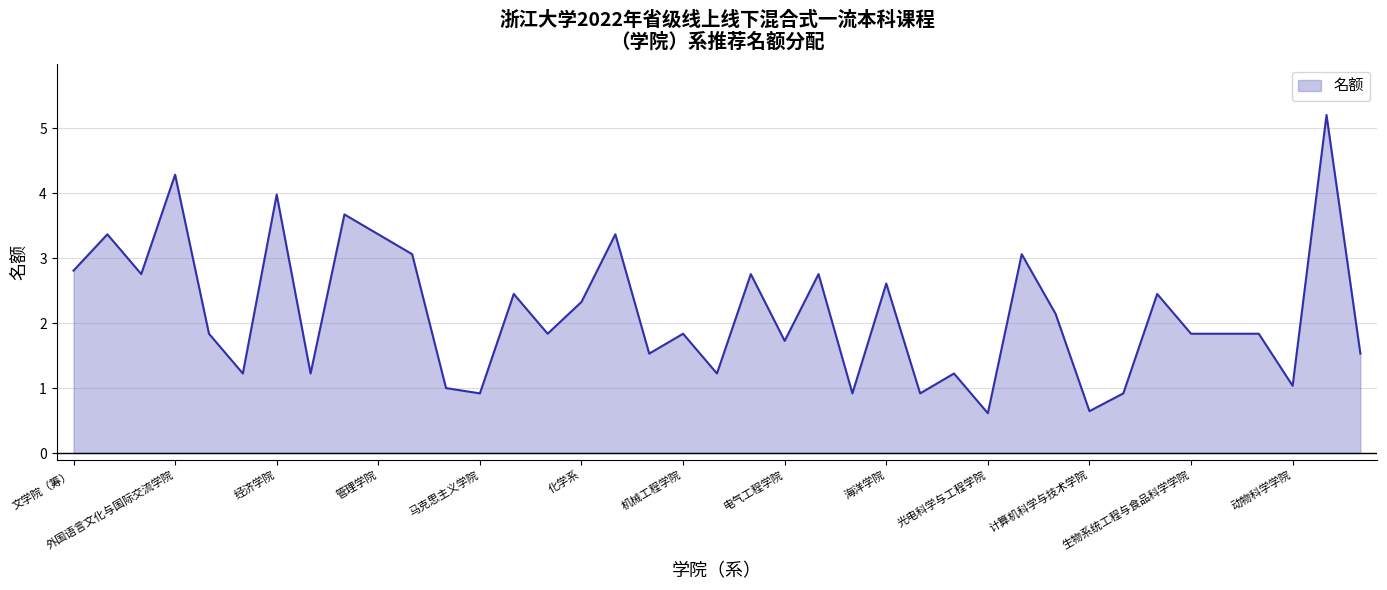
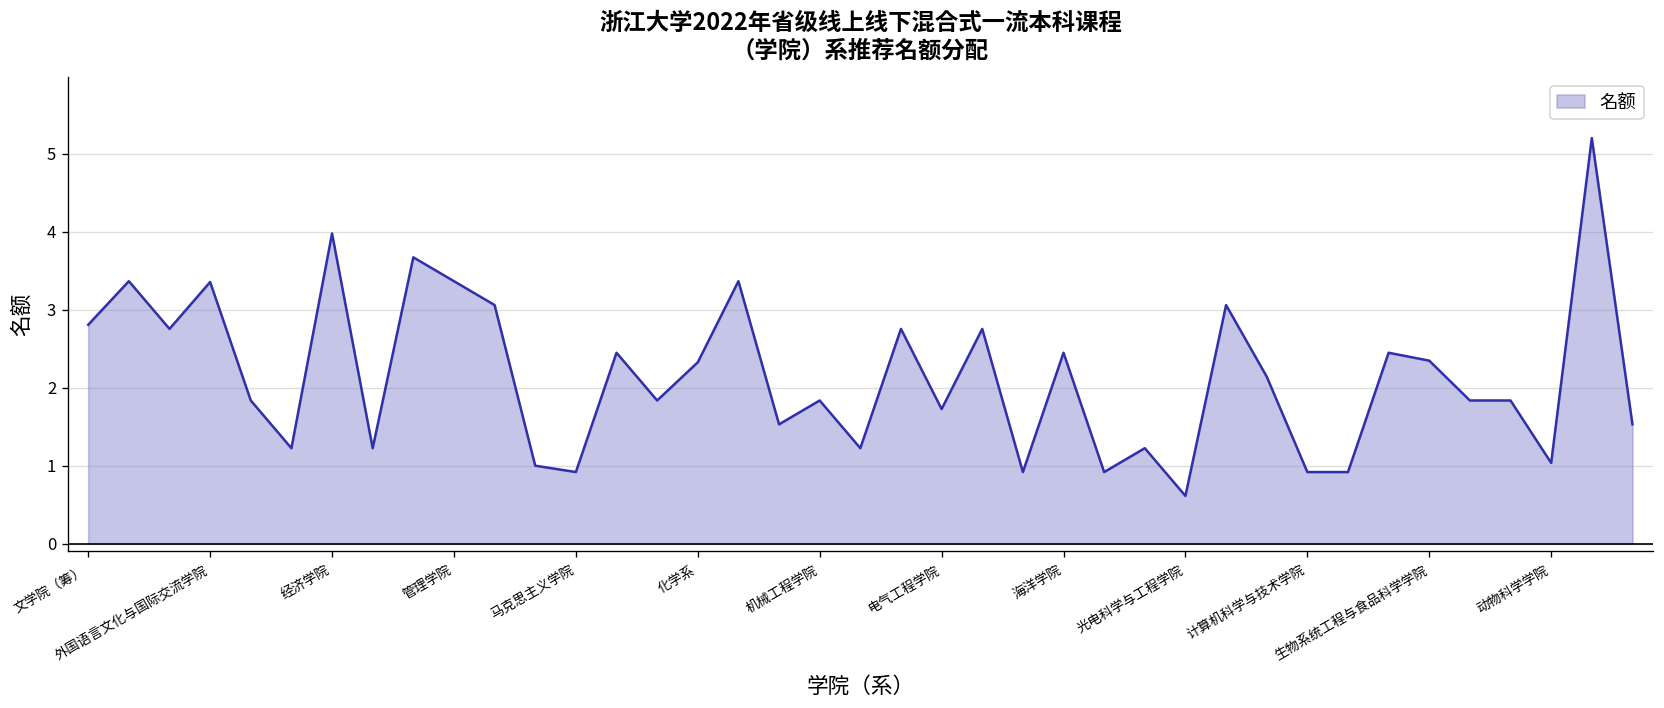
  {
    "文学院（筹）": 2.8,
-   "外国语言文化与国际交流学院": 4.3,
+   "外国语言文化与国际交流学院": 3.4,
    "经济学院": 4.0,
    "管理学院": 3.4,
    "马克思主义学院": 0.9,
    "化学系": 2.3,
    "机械工程学院": 1.8,
    "电气工程学院": 1.7,
-   "海洋学院": 2.6,
+   "海洋学院": 2.4,
    "光电科学与工程学院": 0.6,
-   "计算机科学与技术学院": 0.6,
-   "生物系统工程与食品科学学院": 1.8,
+   "计算机科学与技术学院": 0.9,
+   "生物系统工程与食品科学学院": 2.3,
    "动物科学学院": 1.0
  }
